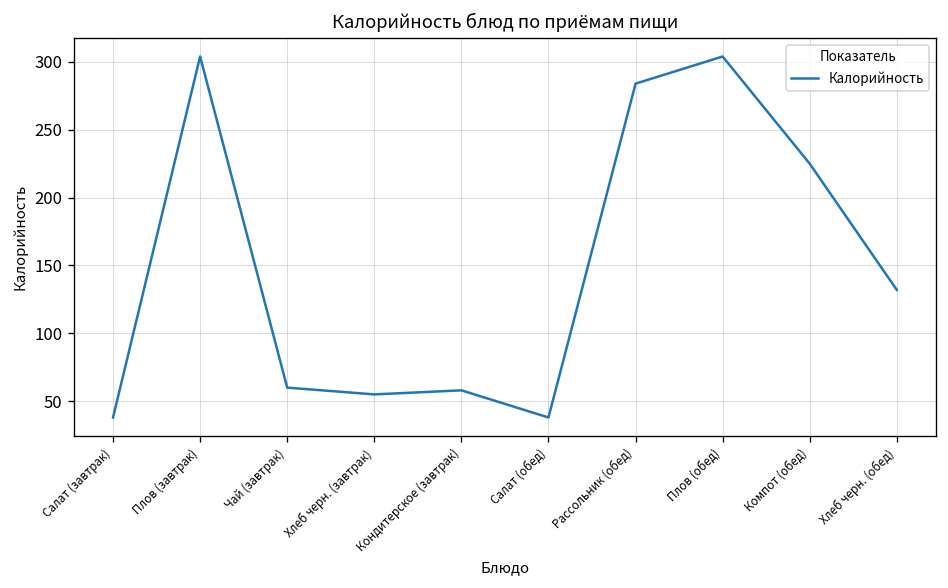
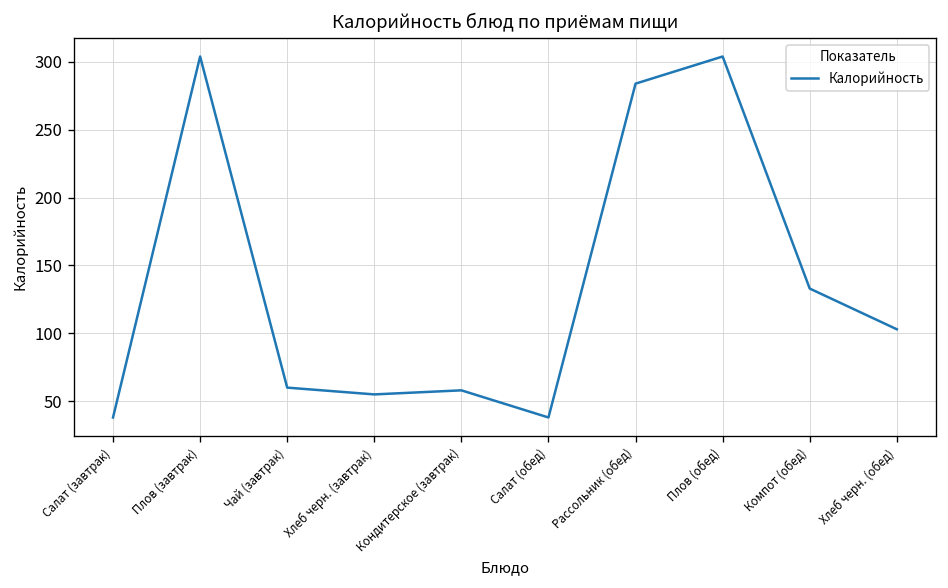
  {
    "Салат (завтрак)": 38,
    "Плов (завтрак)": 304,
    "Чай (завтрак)": 60,
    "Хлеб черн. (завтрак)": 55,
    "Кондитерское (завтрак)": 58,
    "Салат (обед)": 38,
    "Рассольник (обед)": 284,
    "Плов (обед)": 304,
-   "Компот (обед)": 225,
-   "Хлеб черн. (обед)": 132
+   "Компот (обед)": 133,
+   "Хлеб черн. (обед)": 103
  }
